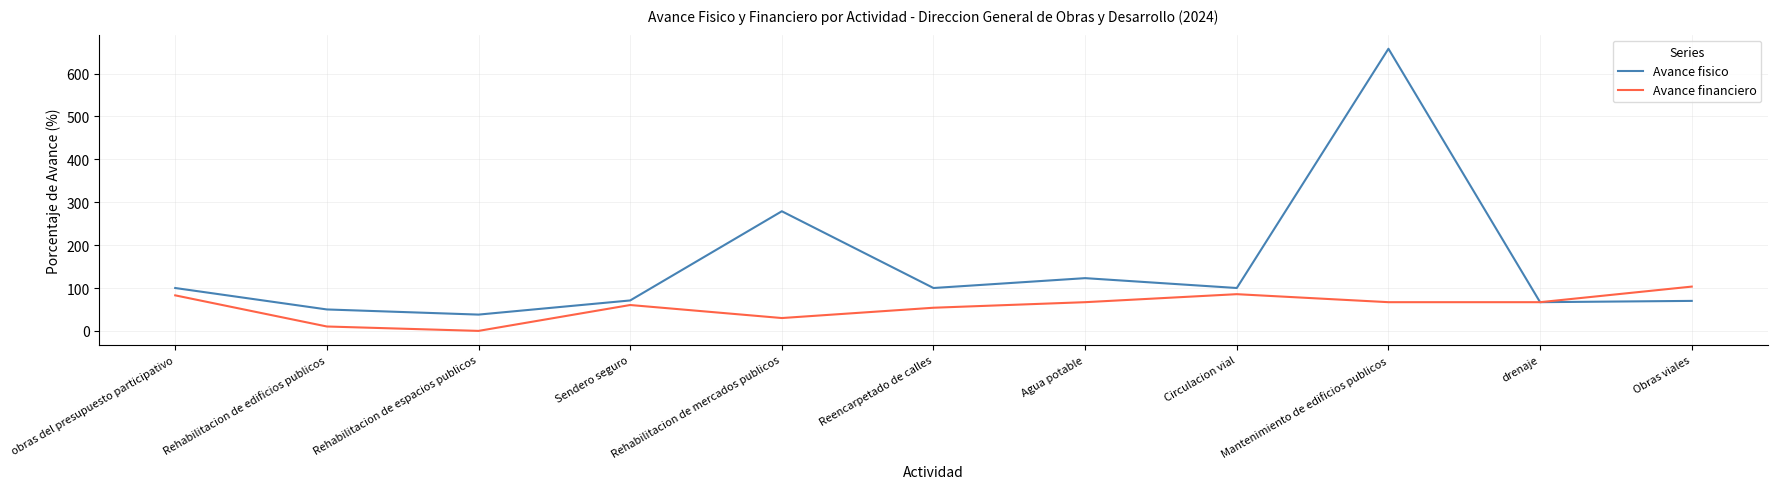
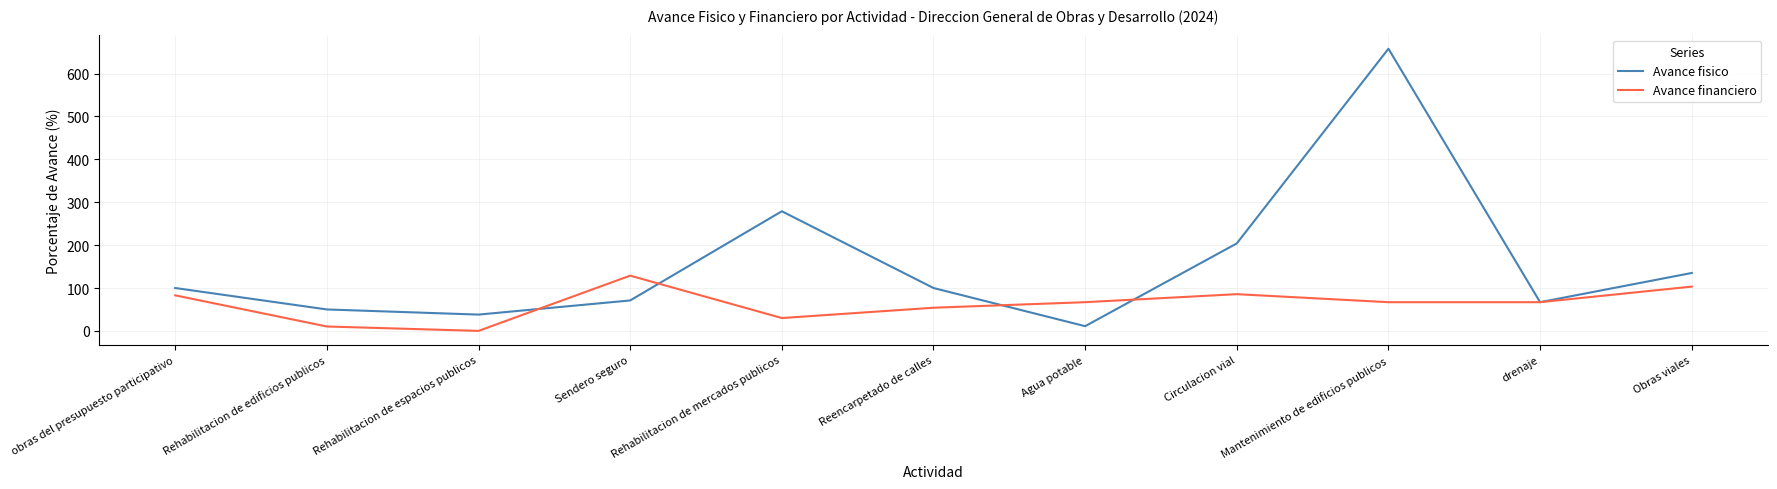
  {
    "Avance fisico": {
      "obras del presupuesto participativo": 100,
      "Rehabilitacion de edificios publicos": 50,
      "Rehabilitacion de espacios publicos": 40,
      "Sendero seguro": 70,
      "Rehabilitacion de mercados publicos": 280,
      "Reencarpetado de calles": 100,
-     "Agua potable": 120,
-     "Circulacion vial": 100,
+     "Agua potable": 10,
+     "Circulacion vial": 200,
      "Mantenimiento de edificios publicos": 660,
-     "Obras viales": 70
+     "Obras viales": 140
    },
    "Avance financiero": {
      "obras del presupuesto participativo": 80,
      "Rehabilitacion de edificios publicos": 10,
      "Rehabilitacion de espacios publicos": 0,
-     "Sendero seguro": 60,
+     "Sendero seguro": 130,
      "Rehabilitacion de mercados publicos": 30,
      "Reencarpetado de calles": 50,
      "Agua potable": 70,
      "Circulacion vial": 90,
      "Mantenimiento de edificios publicos": 70,
      "Obras viales": 100
    }
  }
